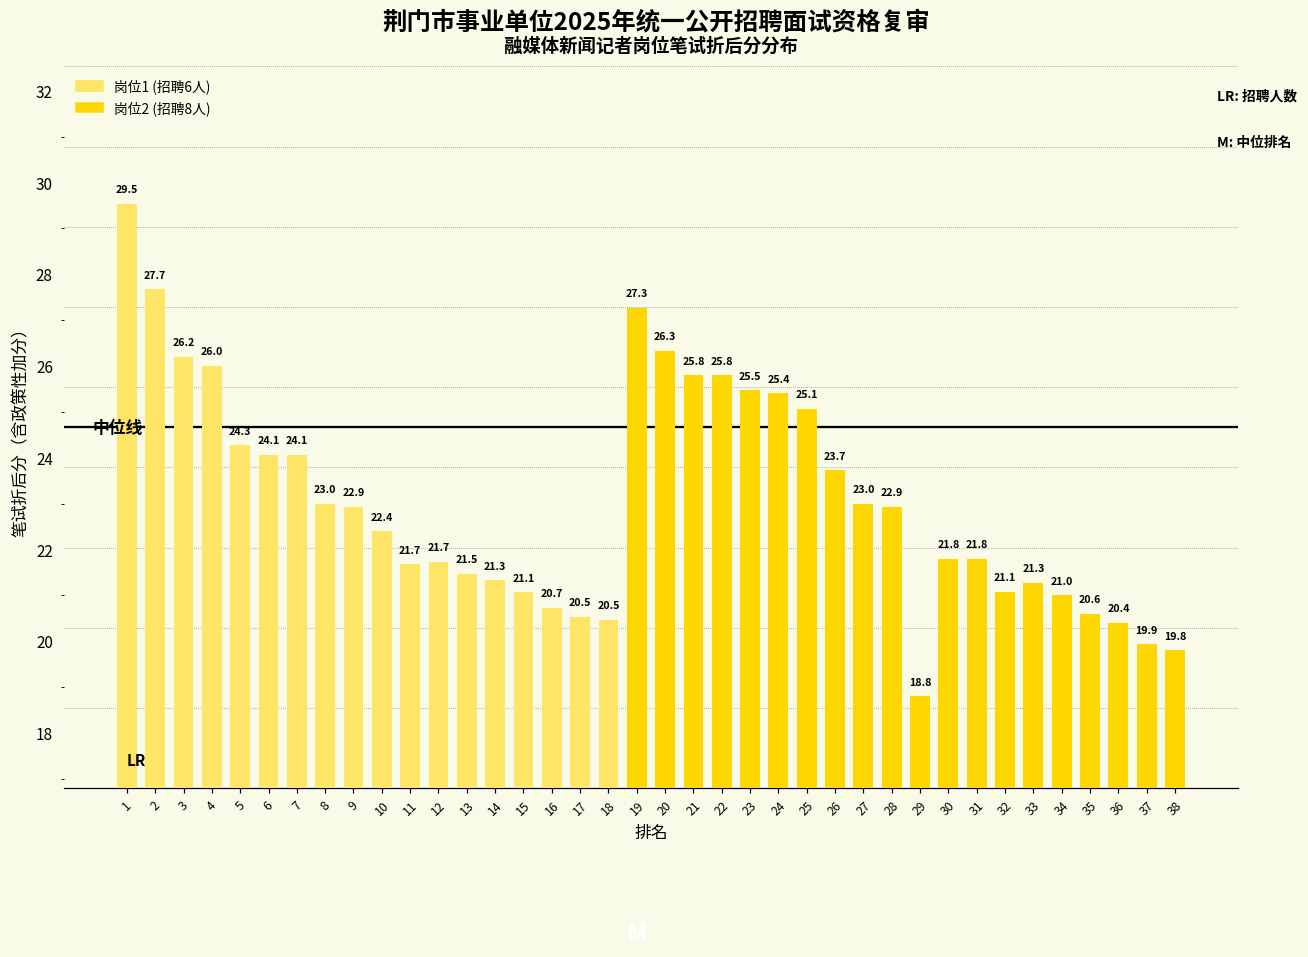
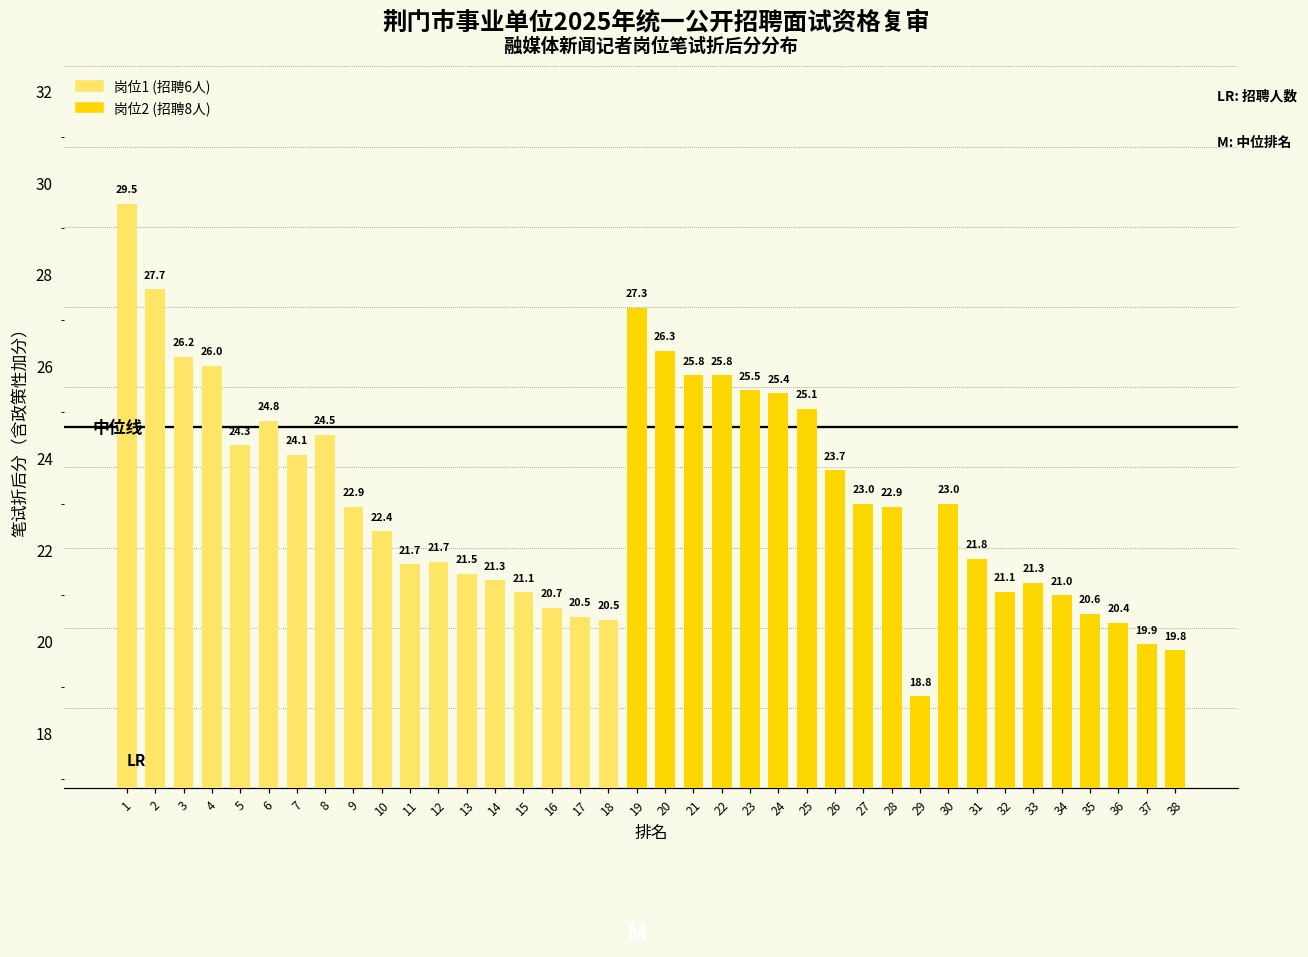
  {
    "1": 29.5,
    "2": 27.7,
    "3": 26.2,
    "4": 26.0,
    "5": 24.3,
-   "6": 24.1,
+   "6": 24.8,
    "7": 24.1,
-   "8": 23.0,
+   "8": 24.5,
    "9": 22.9,
    "10": 22.4,
    "11": 21.7,
    "12": 21.7,
    "13": 21.5,
    "14": 21.3,
    "15": 21.1,
    "16": 20.7,
    "17": 20.5,
    "18": 20.5,
    "19": 27.3,
    "20": 26.3,
    "21": 25.8,
    "22": 25.8,
    "23": 25.5,
    "24": 25.4,
    "25": 25.1,
    "26": 23.7,
    "27": 23.0,
    "28": 22.9,
    "29": 18.8,
-   "30": 21.8,
+   "30": 23.0,
    "31": 21.8,
    "32": 21.1,
    "33": 21.3,
    "34": 21.0,
    "35": 20.6,
    "36": 20.4,
    "37": 19.9,
    "38": 19.8
  }
